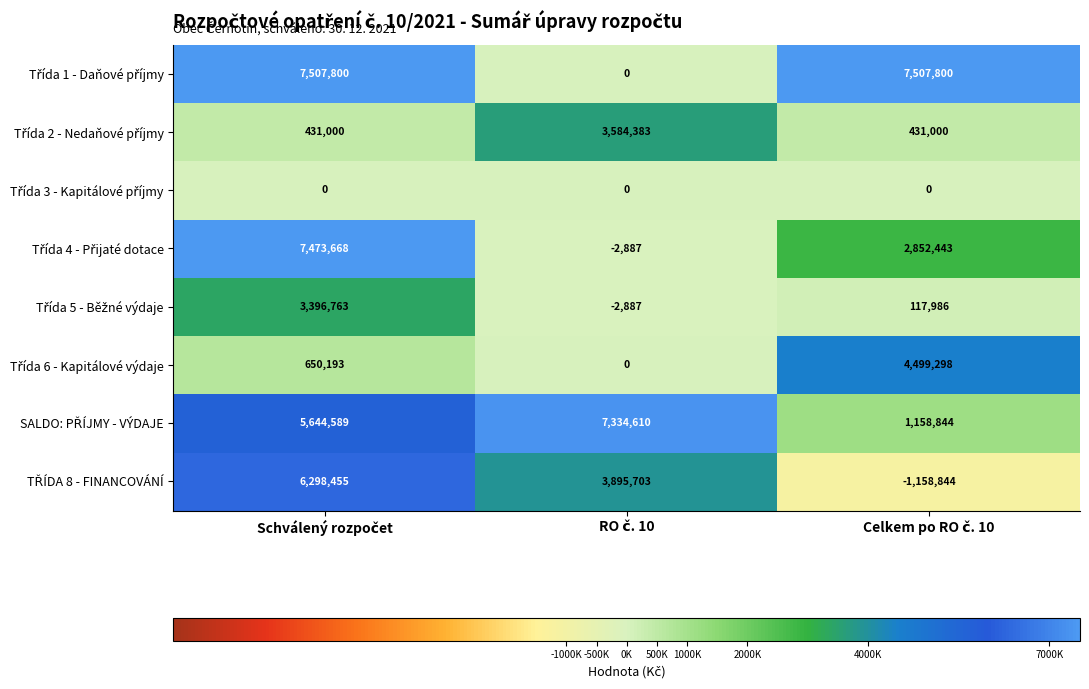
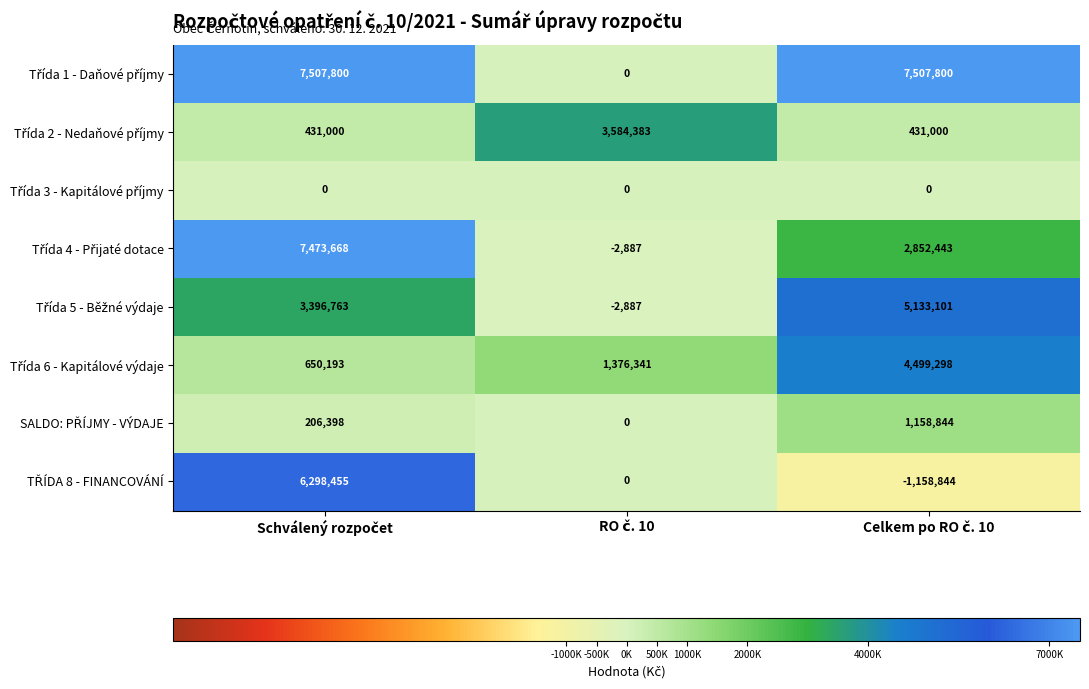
  {
    "Třída 1 - Daňové příjmy": {
      "Schválený rozpočet": "7,507,800",
      "RO č. 10": "0",
      "Celkem po RO č. 10": "7,507,800"
    },
    "Třída 2 - Nedaňové příjmy": {
      "Schválený rozpočet": "431,000",
      "RO č. 10": "3,584,383",
      "Celkem po RO č. 10": "431,000"
    },
    "Třída 3 - Kapitálové příjmy": {
      "Schválený rozpočet": "0",
      "RO č. 10": "0",
      "Celkem po RO č. 10": "0"
    },
    "Třída 4 - Přijaté dotace": {
      "Schválený rozpočet": "7,473,668",
      "RO č. 10": "-2,887",
      "Celkem po RO č. 10": "2,852,443"
    },
    "Třída 5 - Běžné výdaje": {
      "Schválený rozpočet": "3,396,763",
      "RO č. 10": "-2,887",
-     "Celkem po RO č. 10": "117,986"
+     "Celkem po RO č. 10": "5,133,101"
    },
    "Třída 6 - Kapitálové výdaje": {
      "Schválený rozpočet": "650,193",
-     "RO č. 10": "0",
+     "RO č. 10": "1,376,341",
      "Celkem po RO č. 10": "4,499,298"
    },
    "SALDO: PŘÍJMY - VÝDAJE": {
-     "Schválený rozpočet": "5,644,589",
-     "RO č. 10": "7,334,610",
+     "Schválený rozpočet": "206,398",
+     "RO č. 10": "0",
      "Celkem po RO č. 10": "1,158,844"
    },
    "TŘÍDA 8 - FINANCOVÁNÍ": {
      "Schválený rozpočet": "6,298,455",
-     "RO č. 10": "3,895,703",
+     "RO č. 10": "0",
      "Celkem po RO č. 10": "-1,158,844"
    }
  }
